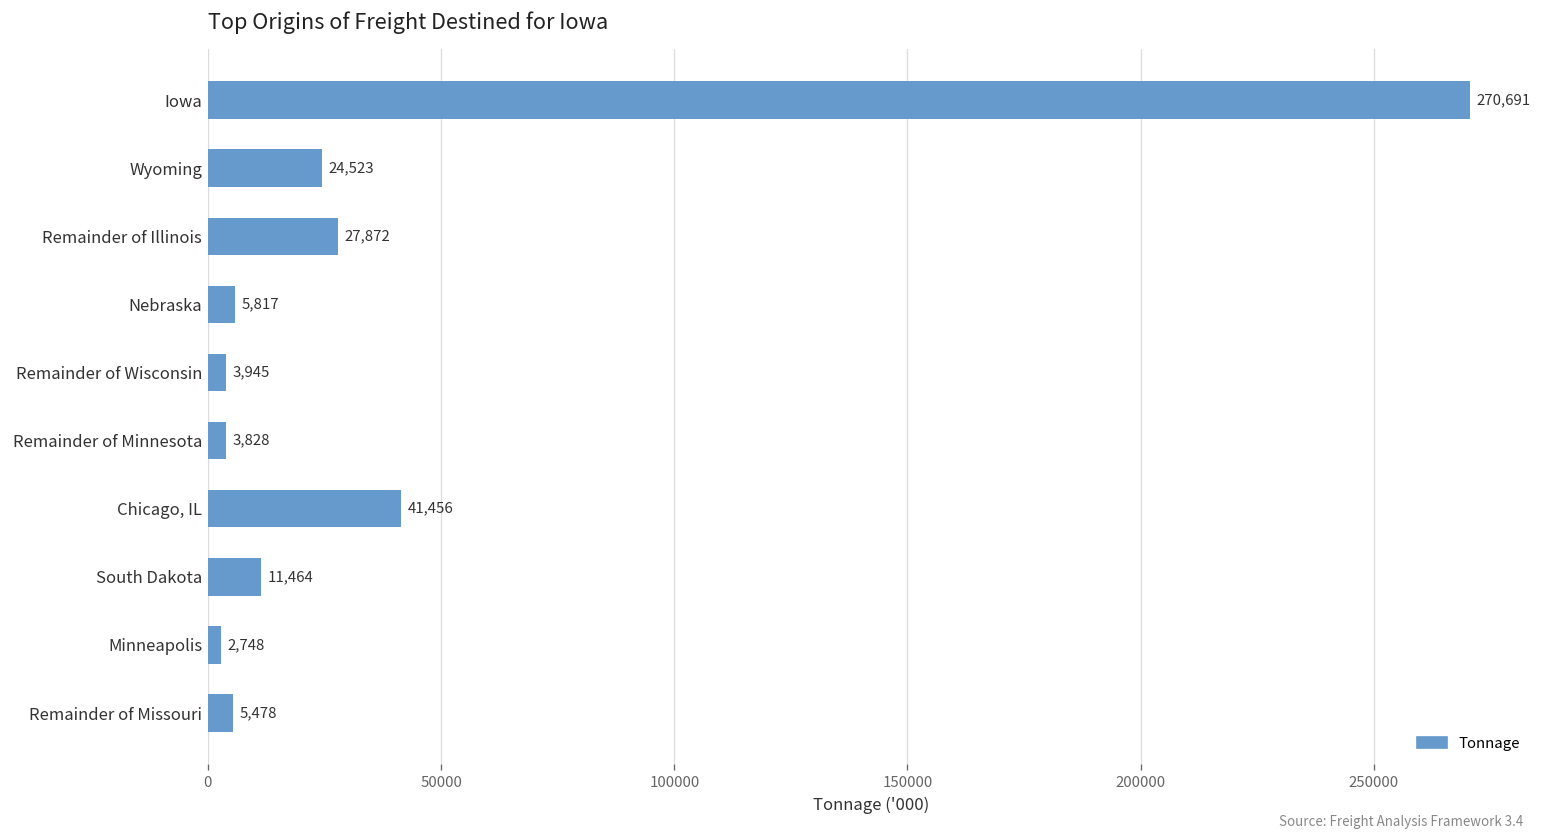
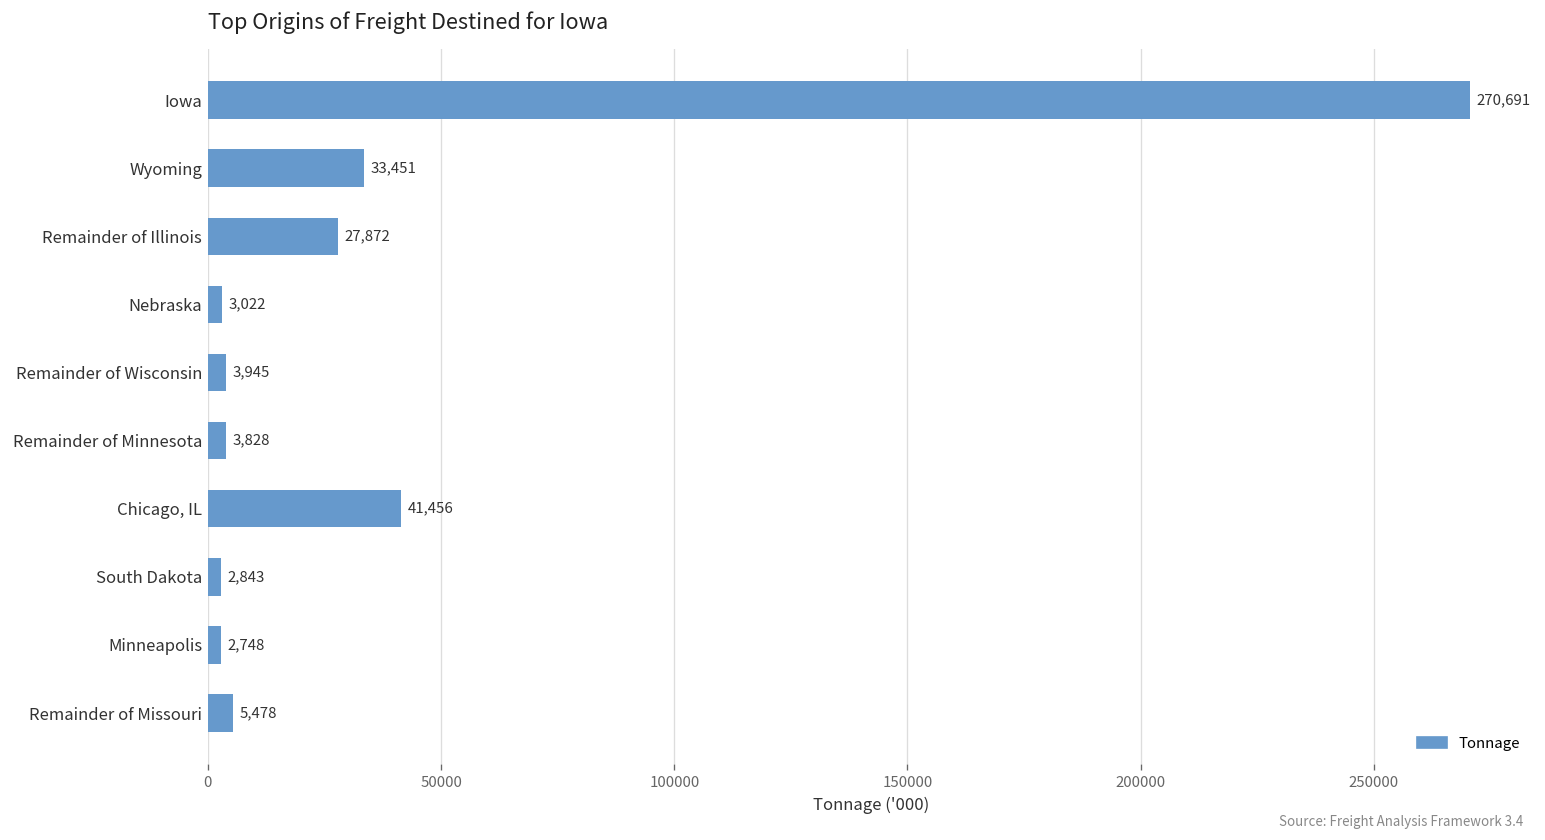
  {
    "Iowa": "270,691",
-   "Wyoming": "24,523",
+   "Wyoming": "33,451",
    "Remainder of Illinois": "27,872",
-   "Nebraska": "5,817",
+   "Nebraska": "3,022",
    "Remainder of Wisconsin": "3,945",
    "Remainder of Minnesota": "3,828",
    "Chicago, IL": "41,456",
-   "South Dakota": "11,464",
+   "South Dakota": "2,843",
    "Minneapolis": "2,748",
    "Remainder of Missouri": "5,478"
  }
